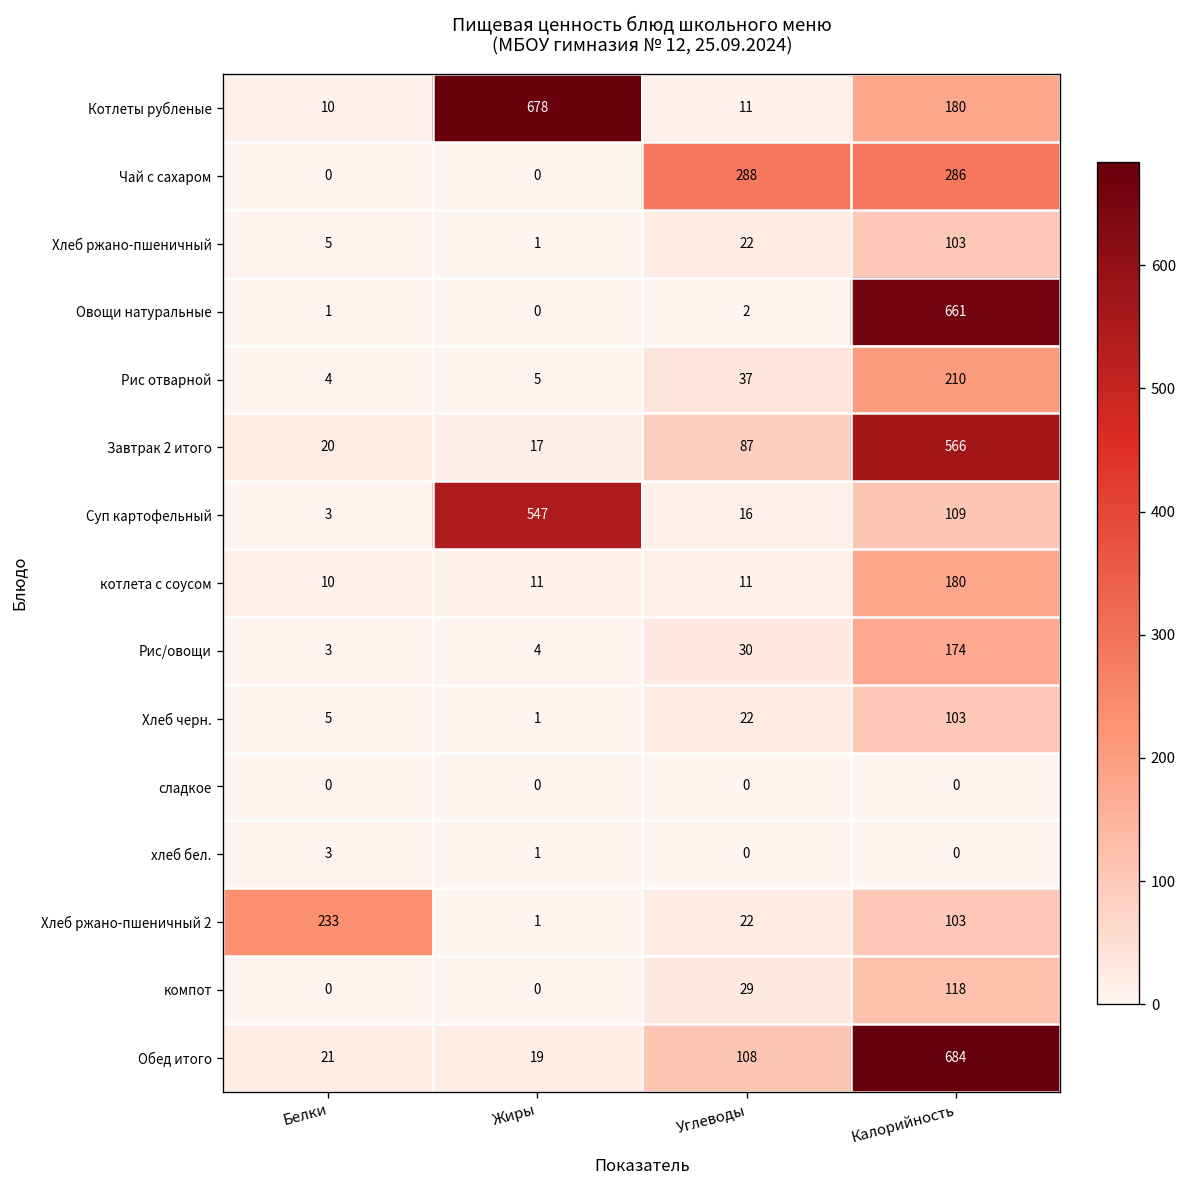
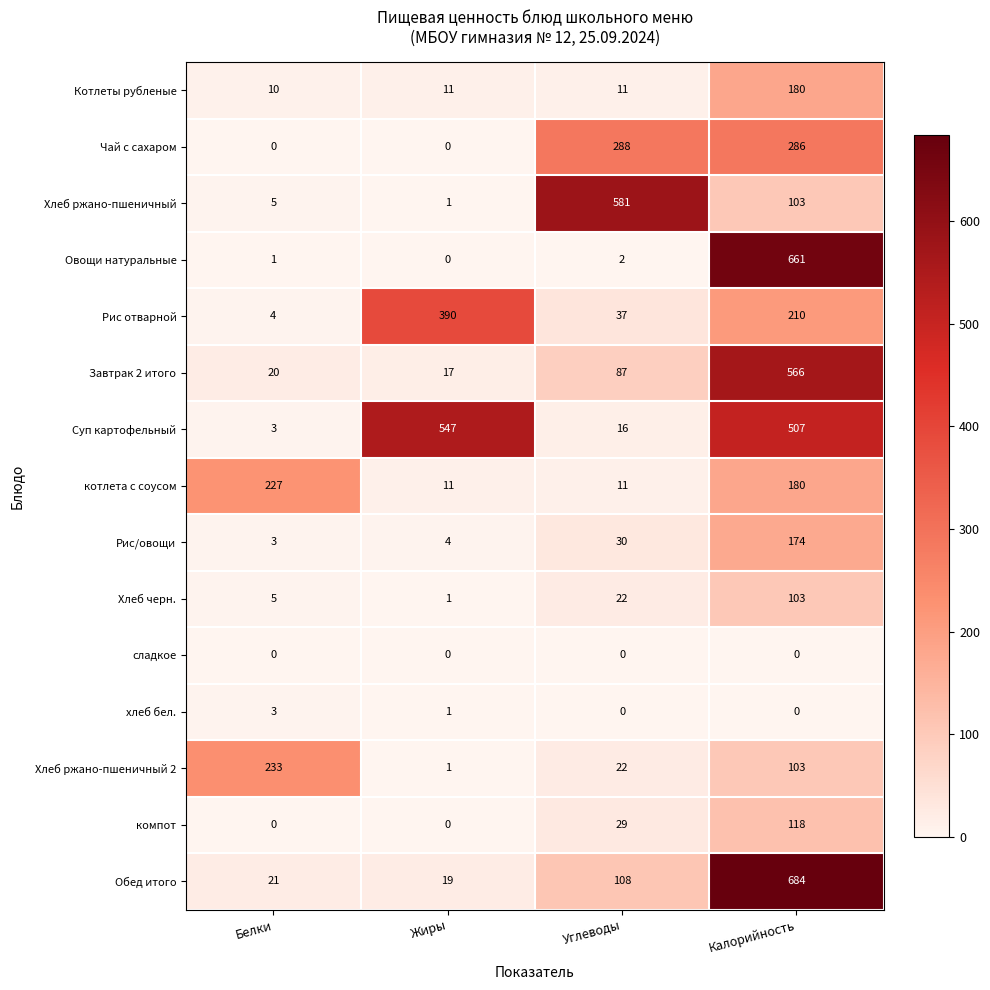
  {
    "Котлеты рубленые": {
      "Белки": 10,
-     "Жиры": 678,
+     "Жиры": 11,
      "Углеводы": 11,
      "Калорийность": 180
    },
    "Чай с сахаром": {
      "Белки": 0,
      "Жиры": 0,
      "Углеводы": 288,
      "Калорийность": 286
    },
    "Хлеб ржано-пшеничный": {
      "Белки": 5,
      "Жиры": 1,
-     "Углеводы": 22,
+     "Углеводы": 581,
      "Калорийность": 103
    },
    "Овощи натуральные": {
      "Белки": 1,
      "Жиры": 0,
      "Углеводы": 2,
      "Калорийность": 661
    },
    "Рис отварной": {
      "Белки": 4,
-     "Жиры": 5,
+     "Жиры": 390,
      "Углеводы": 37,
      "Калорийность": 210
    },
    "Завтрак 2 итого": {
      "Белки": 20,
      "Жиры": 17,
      "Углеводы": 87,
      "Калорийность": 566
    },
    "Суп картофельный": {
      "Белки": 3,
      "Жиры": 547,
      "Углеводы": 16,
-     "Калорийность": 109
+     "Калорийность": 507
    },
    "котлета с соусом": {
-     "Белки": 10,
+     "Белки": 227,
      "Жиры": 11,
      "Углеводы": 11,
      "Калорийность": 180
    },
    "Рис/овощи": {
      "Белки": 3,
      "Жиры": 4,
      "Углеводы": 30,
      "Калорийность": 174
    },
    "Хлеб черн.": {
      "Белки": 5,
      "Жиры": 1,
      "Углеводы": 22,
      "Калорийность": 103
    },
    "сладкое": {
      "Белки": 0,
      "Жиры": 0,
      "Углеводы": 0,
      "Калорийность": 0
    },
    "хлеб бел.": {
      "Белки": 3,
      "Жиры": 1,
      "Углеводы": 0,
      "Калорийность": 0
    },
    "Хлеб ржано-пшеничный 2": {
      "Белки": 233,
      "Жиры": 1,
      "Углеводы": 22,
      "Калорийность": 103
    },
    "компот": {
      "Белки": 0,
      "Жиры": 0,
      "Углеводы": 29,
      "Калорийность": 118
    },
    "Обед итого": {
      "Белки": 21,
      "Жиры": 19,
      "Углеводы": 108,
      "Калорийность": 684
    }
  }
